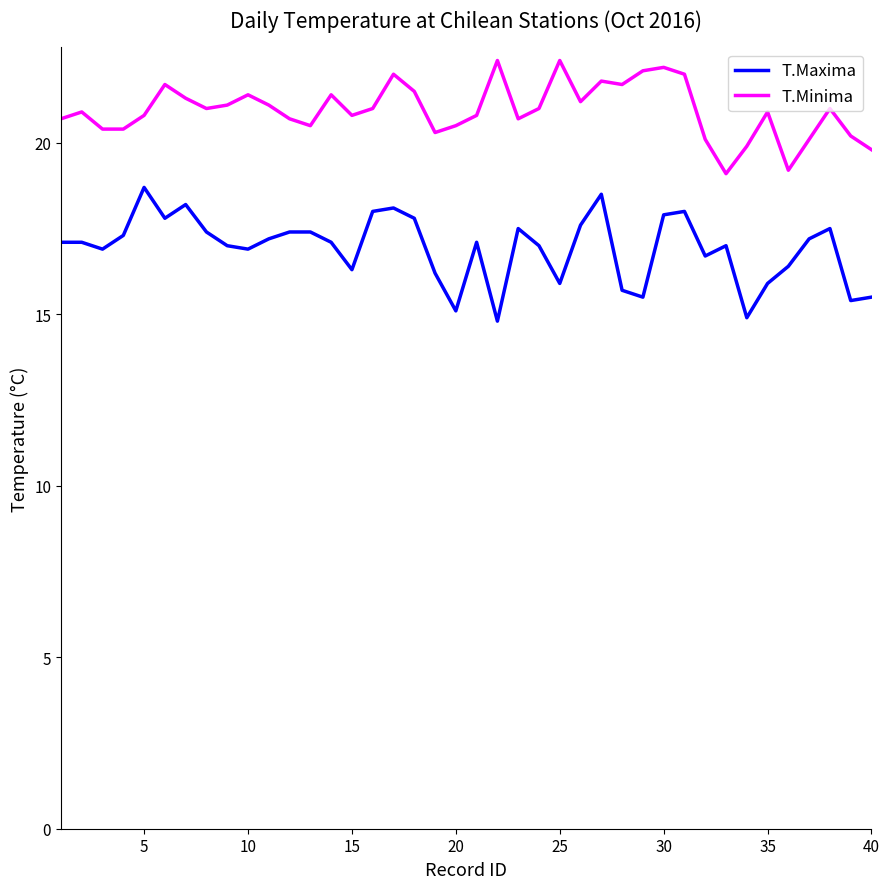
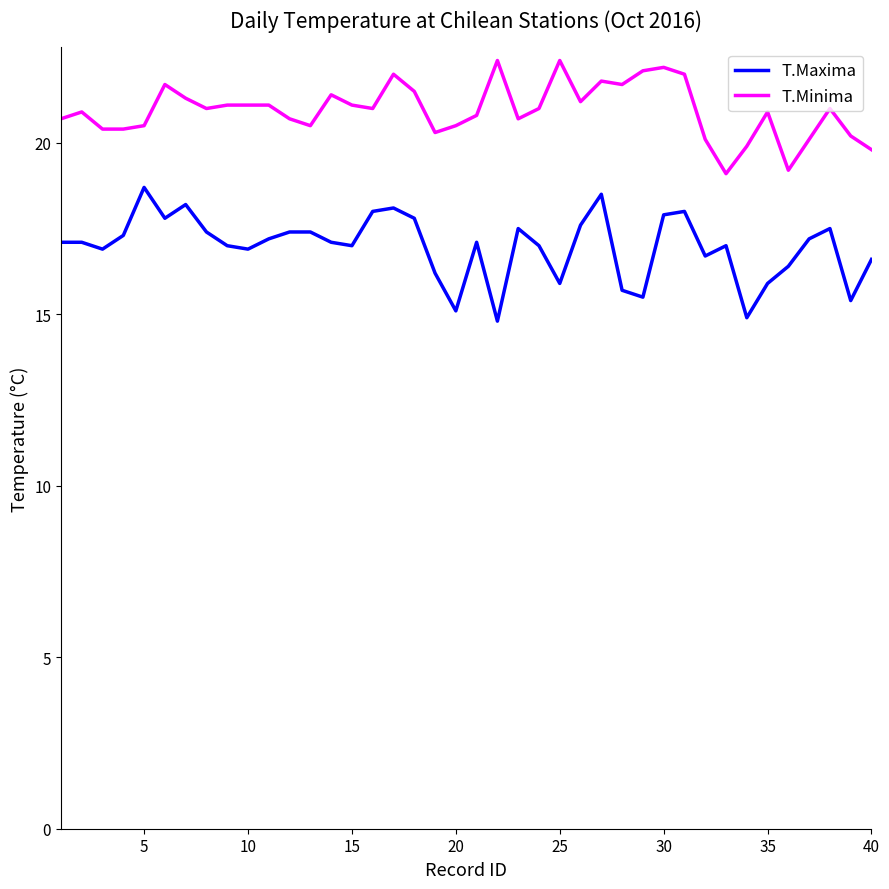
  {
    "T.Maxima": {
      "5": 18.7,
      "10": 16.9,
-     "15": 16.3,
+     "15": 17.0,
      "20": 15.1,
      "25": 15.9,
      "30": 17.9,
      "35": 15.9,
-     "40": 15.5
+     "40": 16.6
    },
    "T.Minima": {
-     "5": 20.8,
-     "10": 21.4,
-     "15": 20.8,
+     "5": 20.5,
+     "10": 21.1,
+     "15": 21.1,
      "20": 20.5,
      "25": 22.4,
      "30": 22.2,
      "35": 20.9,
      "40": 19.8
    }
  }
